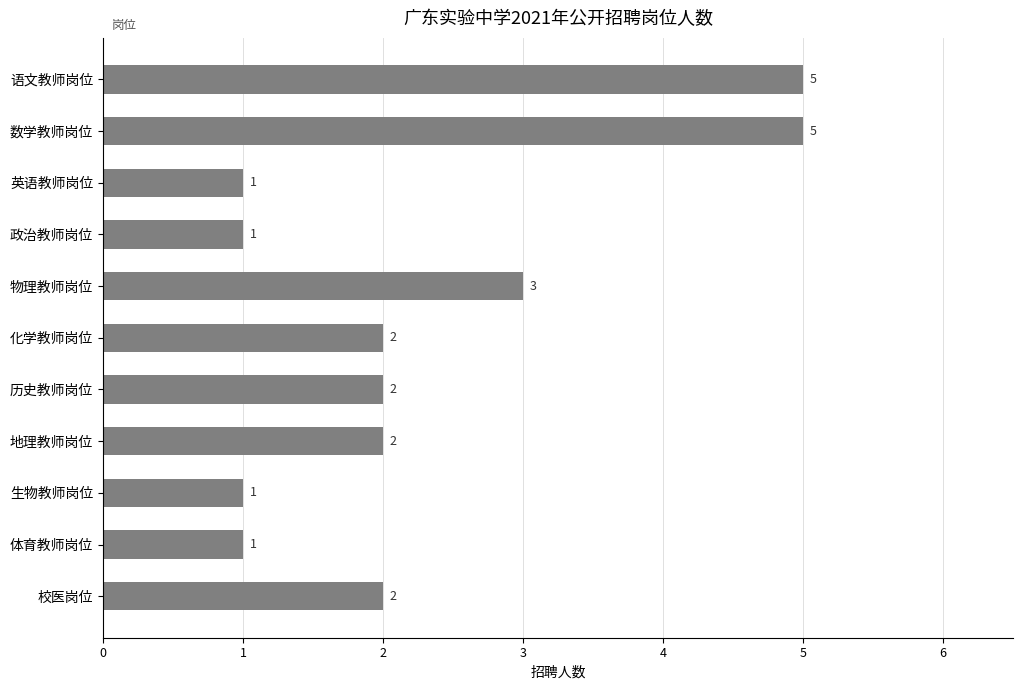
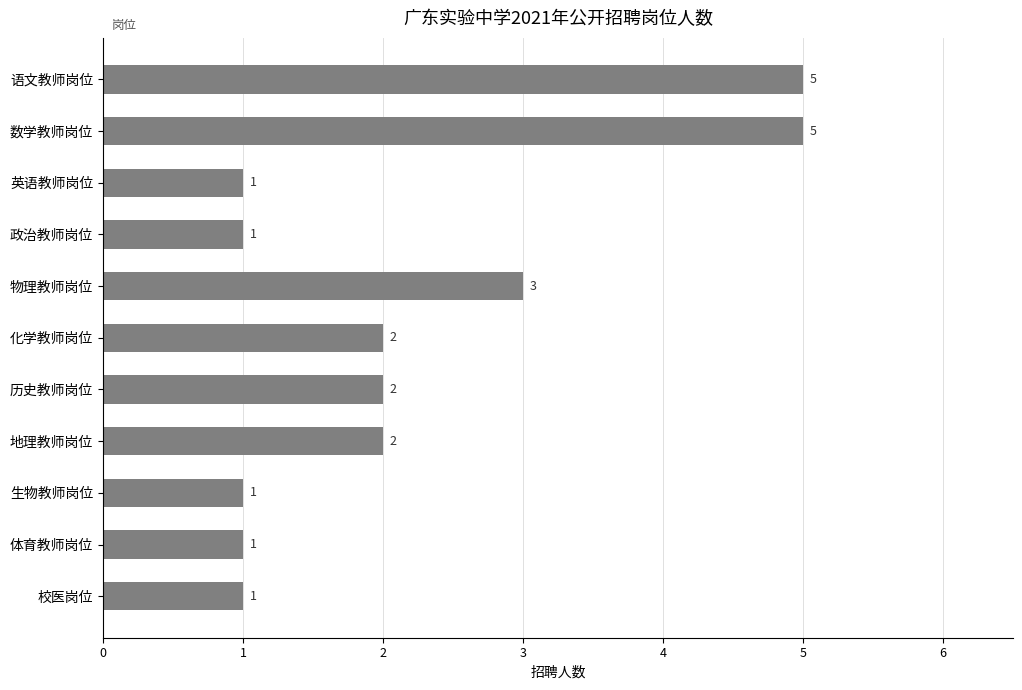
  {
    "语文教师岗位": 5,
    "数学教师岗位": 5,
    "英语教师岗位": 1,
    "政治教师岗位": 1,
    "物理教师岗位": 3,
    "化学教师岗位": 2,
    "历史教师岗位": 2,
    "地理教师岗位": 2,
    "生物教师岗位": 1,
    "体育教师岗位": 1,
-   "校医岗位": 2
+   "校医岗位": 1
  }
